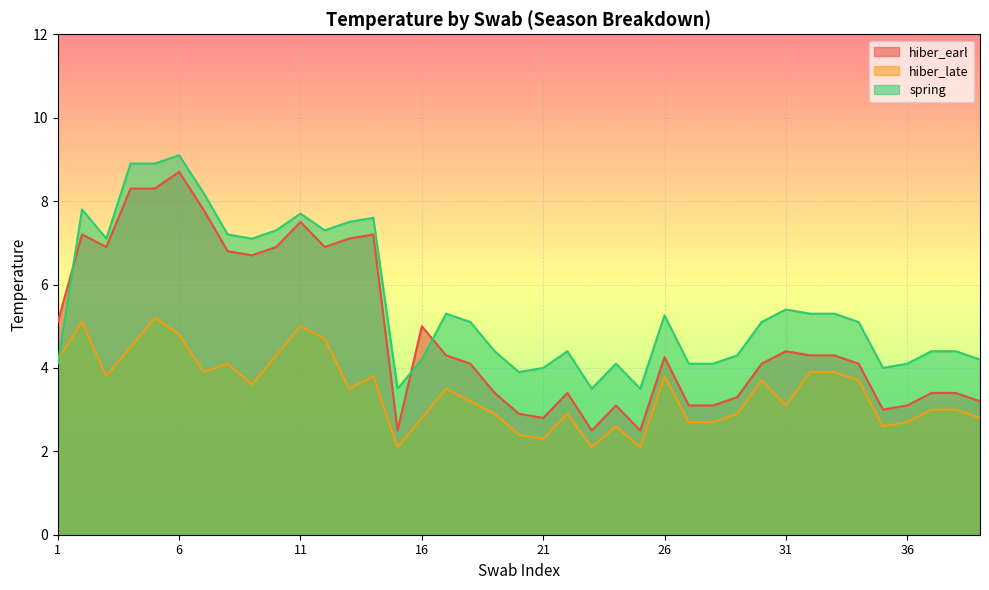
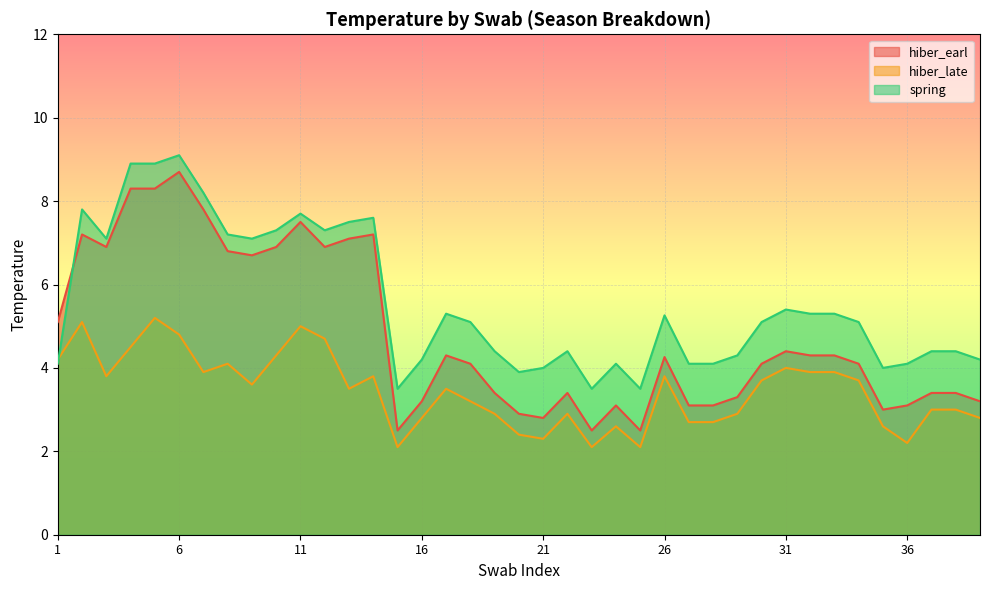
  {
    "hiber_earl": {
      "1": 5.1,
      "6": 8.7,
      "11": 7.5,
-     "16": 5.0,
+     "16": 3.2,
      "21": 2.8,
      "26": 4.3,
      "31": 4.4,
      "36": 3.1
    },
    "hiber_late": {
      "1": 4.2,
      "6": 4.8,
      "11": 5.0,
      "16": 2.8,
      "21": 2.3,
      "26": 3.8,
-     "31": 3.1,
-     "36": 2.7
+     "31": 4.0,
+     "36": 2.2
    },
    "spring": {
      "1": 4.1,
      "6": 9.1,
      "11": 7.7,
      "16": 4.2,
      "21": 4.0,
      "26": 5.3,
      "31": 5.4,
      "36": 4.1
    }
  }
